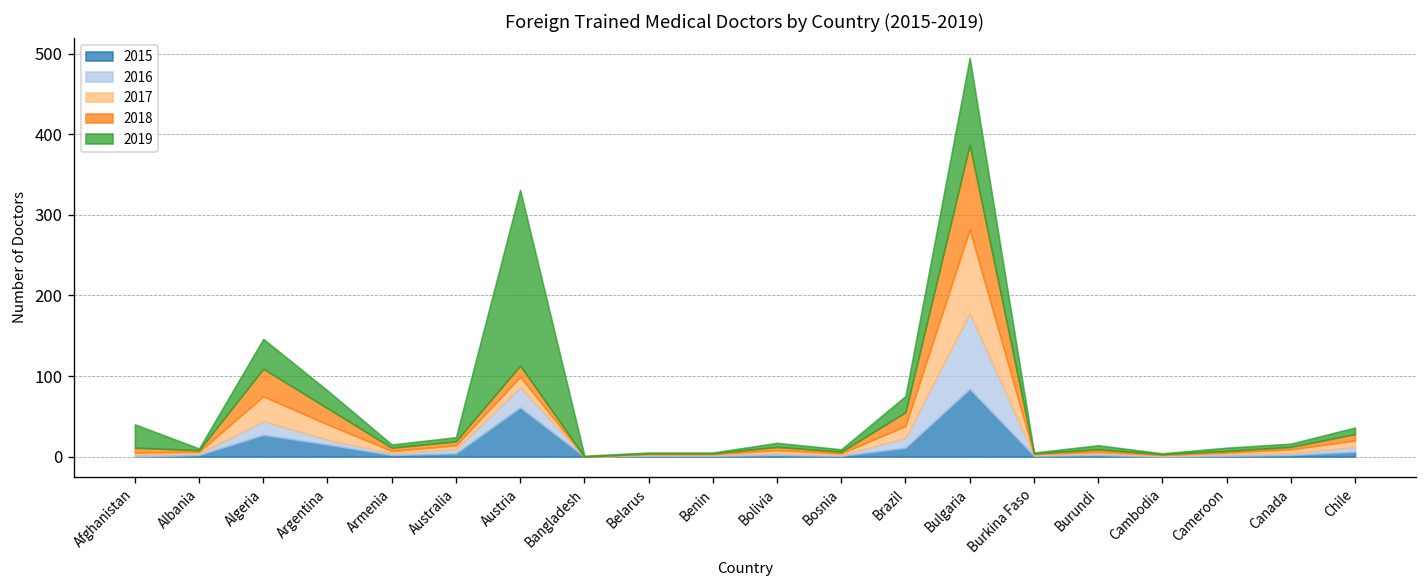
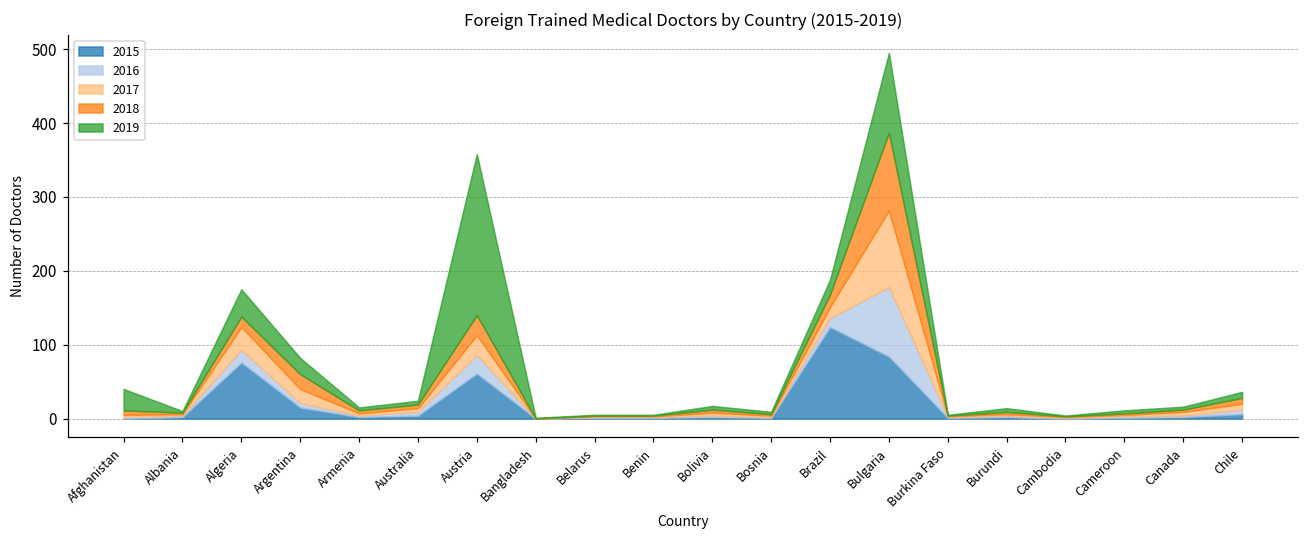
  {
    "2015": {
-     "Algeria": 30,
+     "Algeria": 80,
      "Argentina": 20,
      "Australia": 0,
      "Austria": 60,
-     "Brazil": 10,
+     "Brazil": 120,
      "Bulgaria": 80,
      "Chile": 10
    },
    "2016": {
      "Algeria": 20,
      "Argentina": 10,
      "Australia": 10,
      "Austria": 30,
      "Brazil": 10,
      "Bulgaria": 90,
      "Chile": 10
    },
    "2017": {
      "Algeria": 30,
      "Argentina": 20,
      "Australia": 10,
-     "Austria": 10,
+     "Austria": 30,
      "Bolivia": 0,
      "Brazil": 20,
      "Bulgaria": 100,
      "Chile": 10
    },
    "2018": {
      "Afghanistan": 10,
-     "Algeria": 30,
+     "Algeria": 10,
      "Argentina": 20,
      "Armenia": 0,
      "Australia": 10,
-     "Austria": 10,
+     "Austria": 30,
      "Bolivia": 0,
      "Brazil": 20,
      "Bulgaria": 110,
      "Chile": 10
    },
    "2019": {
      "Afghanistan": 30,
      "Algeria": 40,
      "Argentina": 20,
      "Armenia": 0,
      "Australia": 10,
      "Austria": 220,
      "Bolivia": 10,
      "Brazil": 20,
      "Bulgaria": 110,
      "Burundi": 10,
      "Cameroon": 0,
      "Canada": 0,
      "Chile": 10
    }
  }
